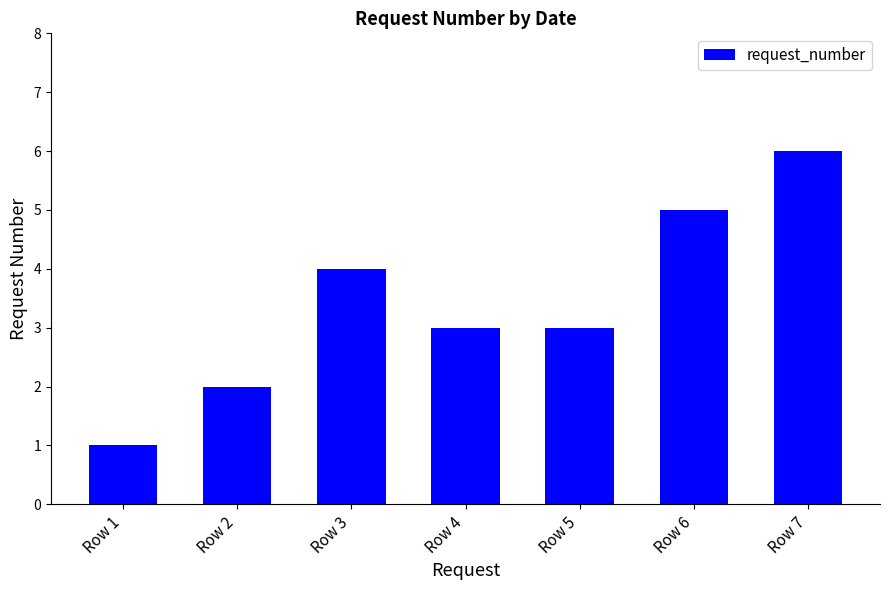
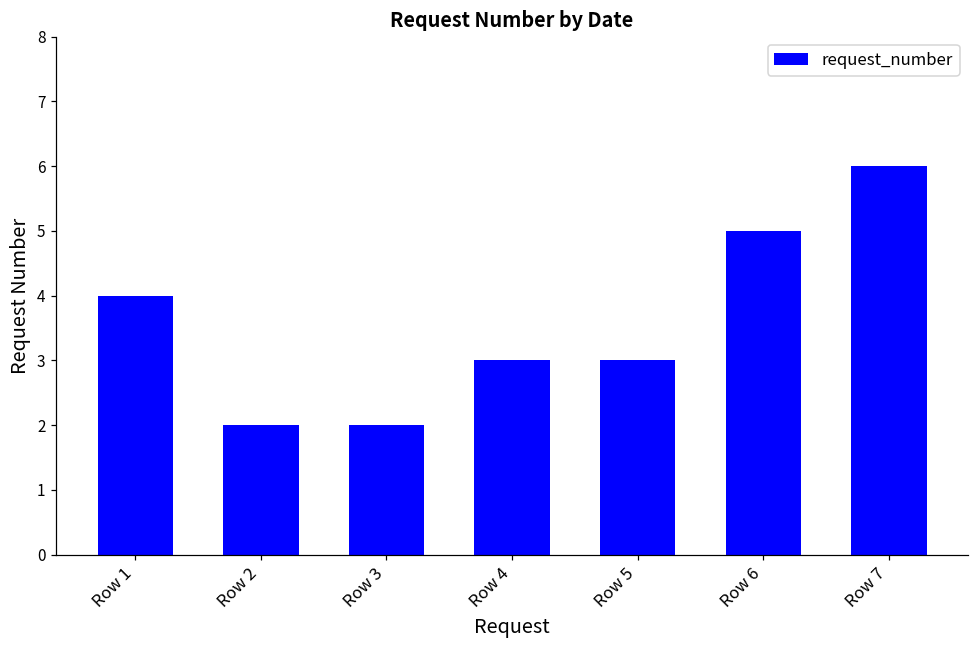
  {
-   "Row 1": 1,
+   "Row 1": 4,
    "Row 2": 2,
-   "Row 3": 4,
+   "Row 3": 2,
    "Row 4": 3,
    "Row 5": 3,
    "Row 6": 5,
    "Row 7": 6
  }
